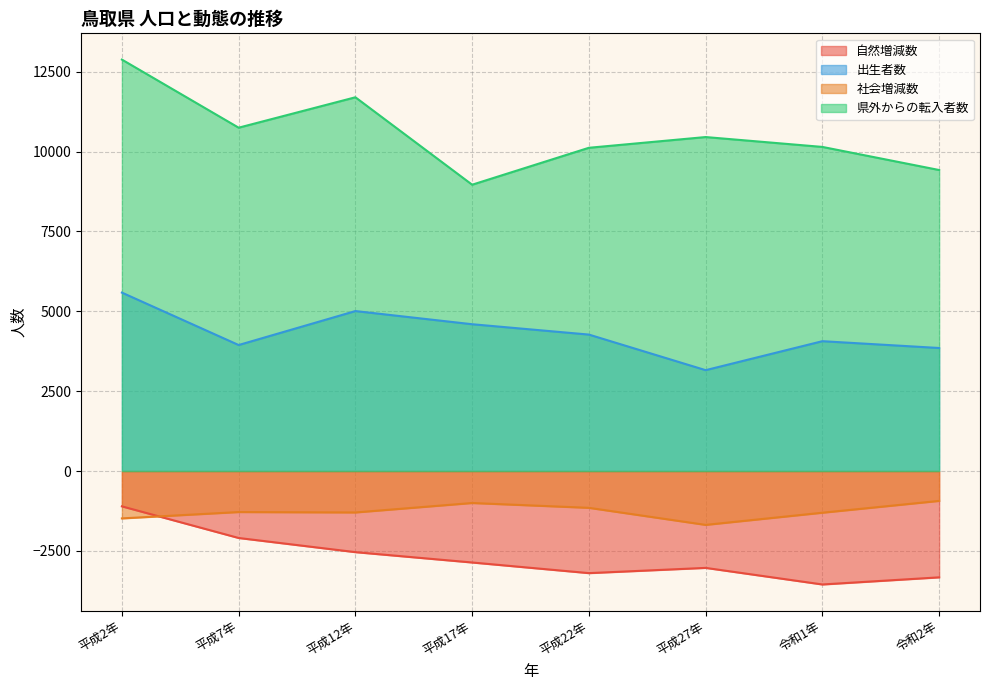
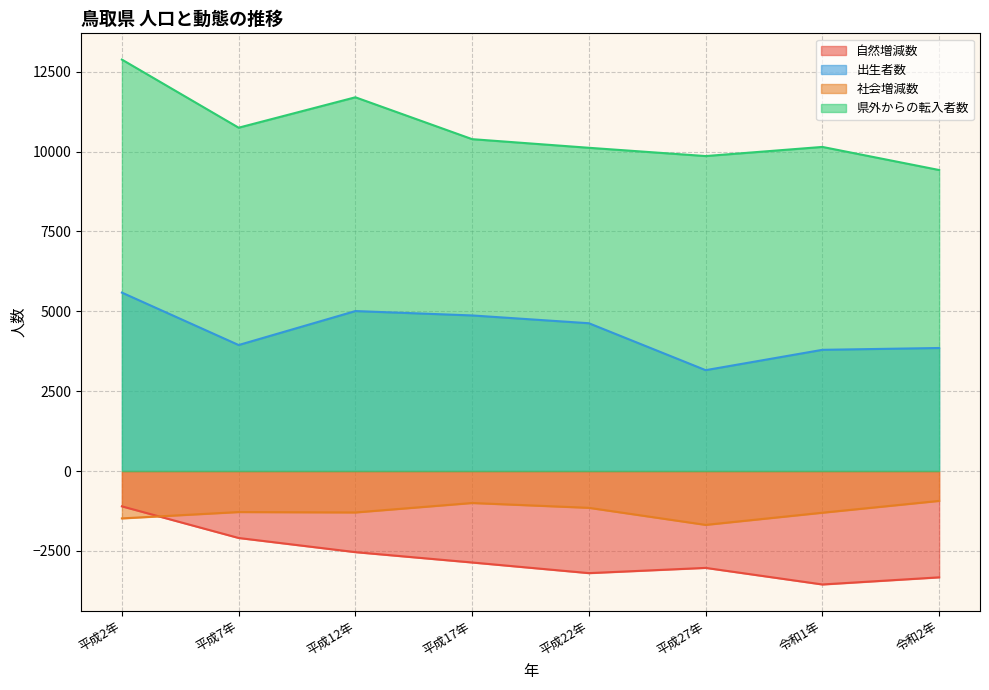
  {
    "出生者数": {
      "平成2年": 5600,
      "平成7年": 3900,
      "平成12年": 5000,
-     "平成17年": 4600,
-     "平成22年": 4300,
+     "平成17年": 4900,
+     "平成22年": 4600,
      "平成27年": 3200,
-     "令和1年": 4100,
+     "令和1年": 3800,
      "令和2年": 3900
    },
    "県外からの転入者数": {
      "平成2年": 12900,
      "平成7年": 10700,
      "平成12年": 11700,
-     "平成17年": 9000,
+     "平成17年": 10400,
      "平成22年": 10100,
-     "平成27年": 10500,
+     "平成27年": 9900,
      "令和1年": 10100,
      "令和2年": 9400
    }
  }
